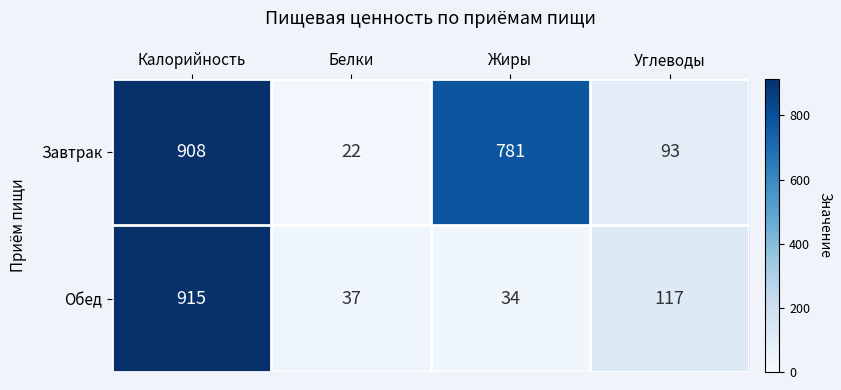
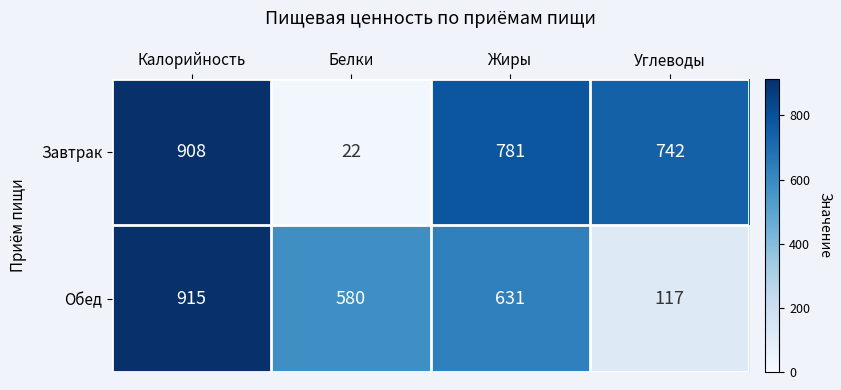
  {
    "Завтрак": {
      "Калорийность": 908,
      "Белки": 22,
      "Жиры": 781,
-     "Углеводы": 93
+     "Углеводы": 742
    },
    "Обед": {
      "Калорийность": 915,
-     "Белки": 37,
-     "Жиры": 34,
+     "Белки": 580,
+     "Жиры": 631,
      "Углеводы": 117
    }
  }
